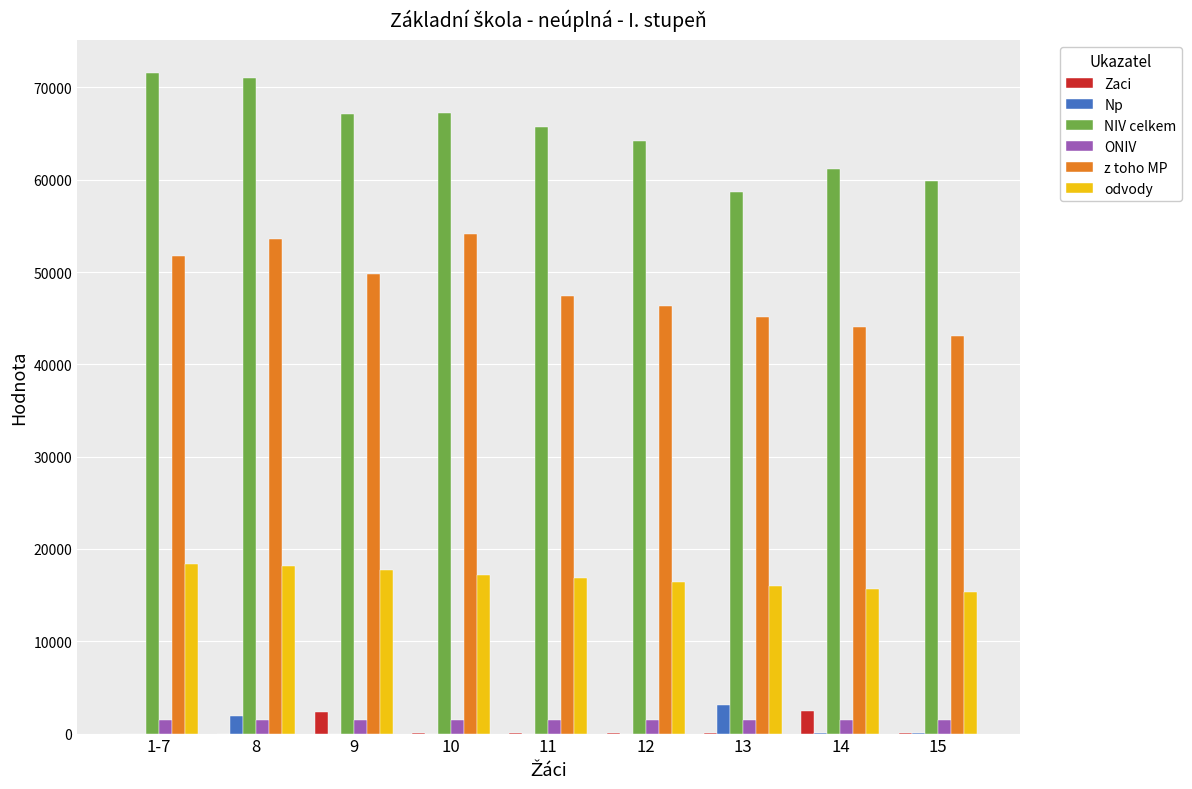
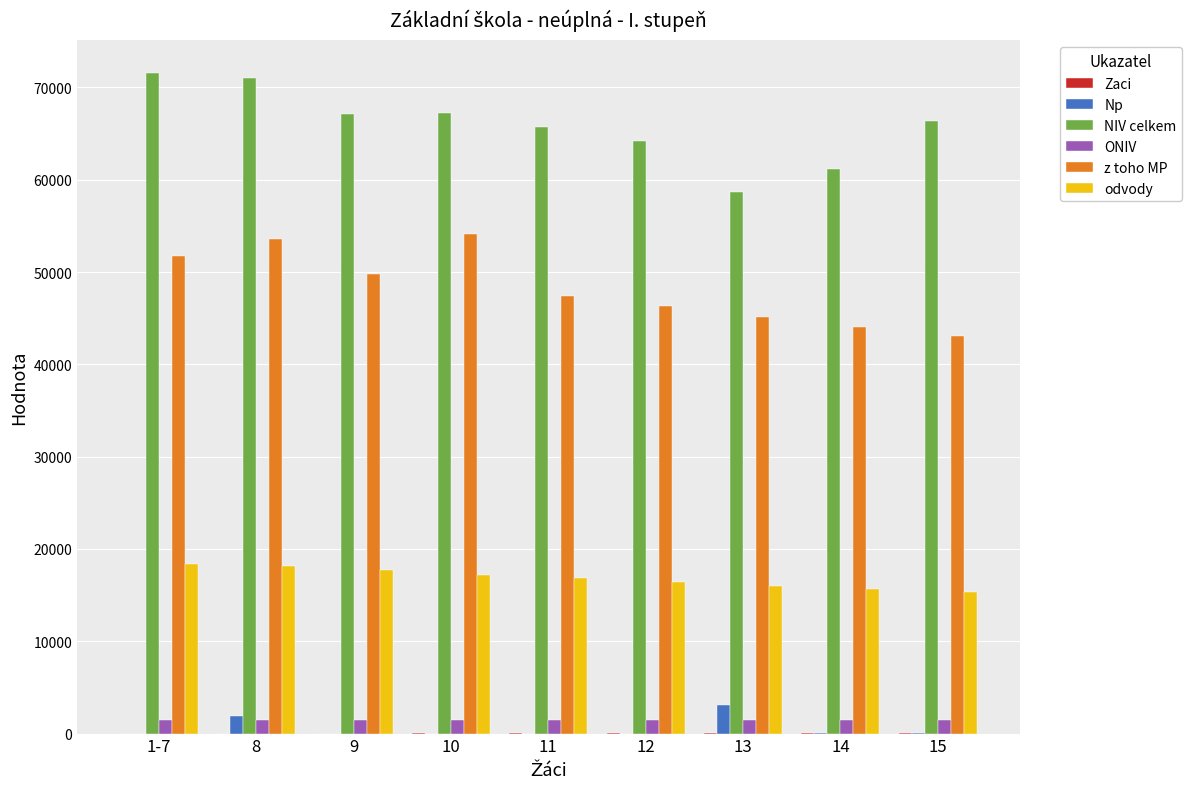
  {
    "Zaci": {
-     "9": 2000,
-     "14": 2000
+     "9": 0,
+     "14": 0
    },
    "Np": {
      "8": 2000,
      "13": 3000
    },
    "NIV celkem": {
      "1-7": 72000,
      "8": 71000,
      "9": 67000,
      "10": 67000,
      "11": 66000,
      "12": 64000,
      "13": 59000,
      "14": 61000,
-     "15": 60000
+     "15": 66000
    },
    "ONIV": {
      "1-7": 1000,
      "8": 1000,
      "9": 1000,
      "10": 1000,
      "11": 1000,
      "12": 1000,
      "13": 1000,
      "14": 1000,
      "15": 1000
    },
    "z toho MP": {
      "1-7": 52000,
      "8": 54000,
      "9": 50000,
      "10": 54000,
      "11": 47000,
      "12": 46000,
      "13": 45000,
      "14": 44000,
      "15": 43000
    },
    "odvody": {
      "1-7": 18000,
      "8": 18000,
      "9": 18000,
      "10": 17000,
      "11": 17000,
      "12": 16000,
      "13": 16000,
      "14": 16000,
      "15": 15000
    }
  }
